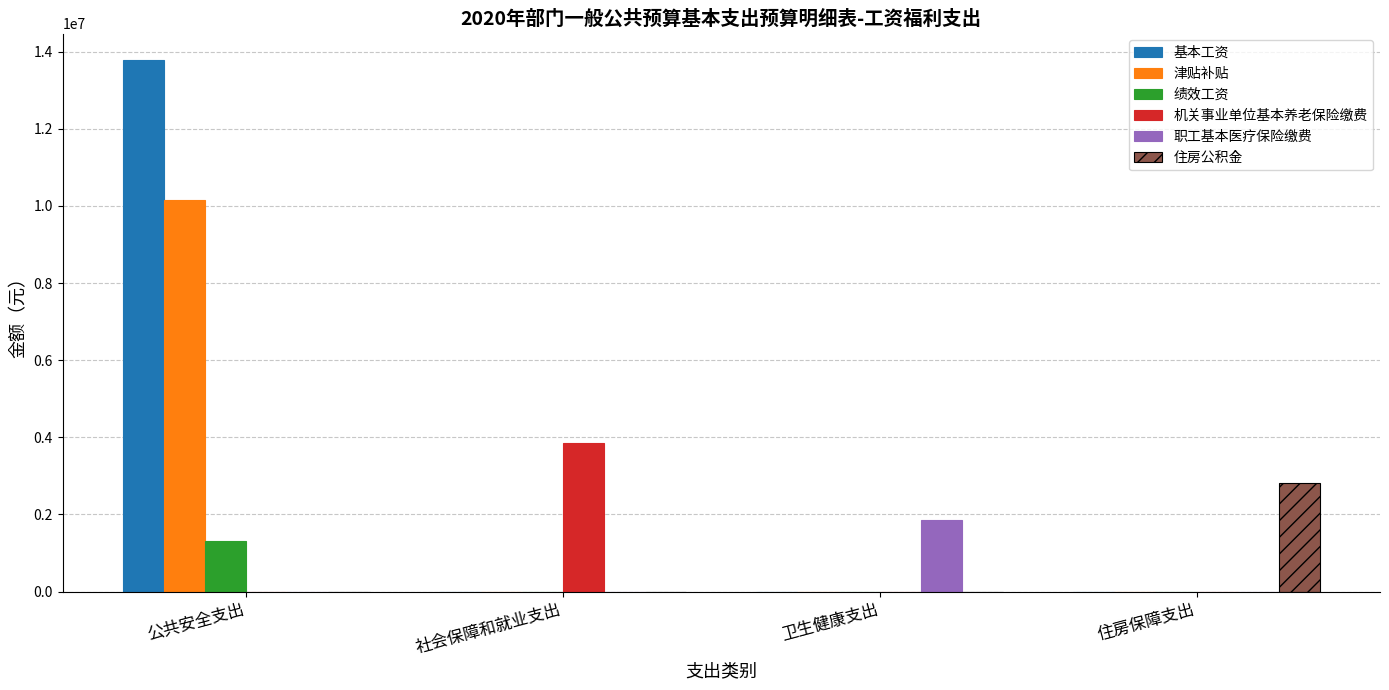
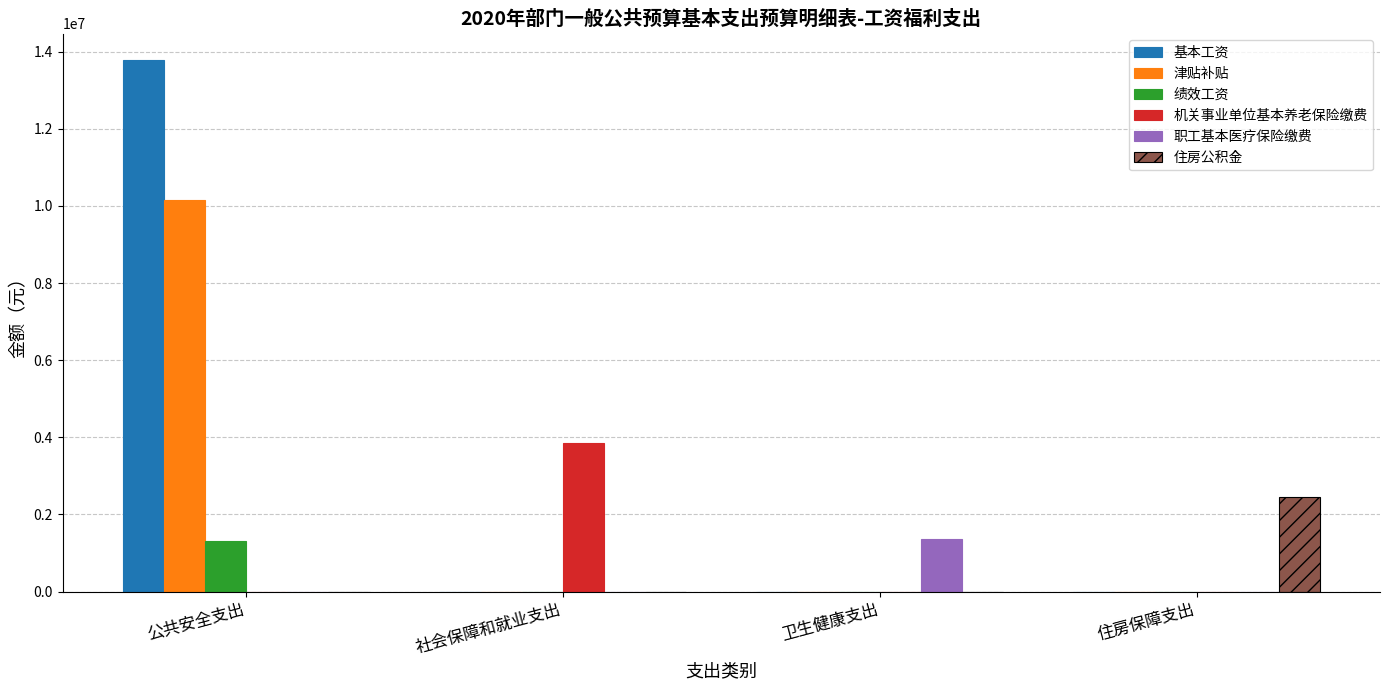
  {
    "基本工资": {
      "公共安全支出": 13800000,
      "社会保障和就业支出": 0,
      "卫生健康支出": 0,
      "住房保障支出": 0
    },
    "津贴补贴": {
      "公共安全支出": 10100000,
      "社会保障和就业支出": 0,
      "卫生健康支出": 0,
      "住房保障支出": 0
    },
    "绩效工资": {
      "公共安全支出": 1300000,
      "社会保障和就业支出": 0,
      "卫生健康支出": 0,
      "住房保障支出": 0
    },
    "机关事业单位基本养老保险缴费": {
      "公共安全支出": 0,
      "社会保障和就业支出": 3900000,
      "卫生健康支出": 0,
      "住房保障支出": 0
    },
    "职工基本医疗保险缴费": {
      "公共安全支出": 0,
      "社会保障和就业支出": 0,
-     "卫生健康支出": 1900000,
+     "卫生健康支出": 1400000,
      "住房保障支出": 0
    },
    "住房公积金": {
      "公共安全支出": 0,
      "社会保障和就业支出": 0,
      "卫生健康支出": 0,
-     "住房保障支出": 2800000
+     "住房保障支出": 2500000
    }
  }
